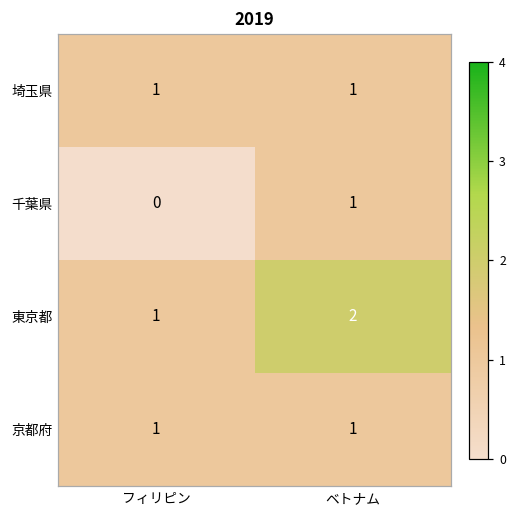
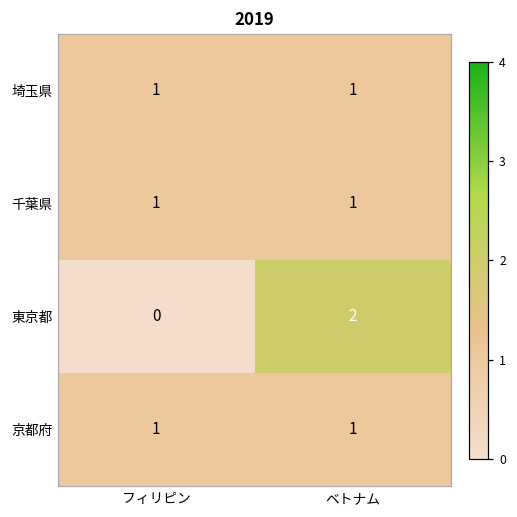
  {
    "埼玉県": {
      "フィリピン": 1,
      "ベトナム": 1
    },
    "千葉県": {
-     "フィリピン": 0,
+     "フィリピン": 1,
      "ベトナム": 1
    },
    "東京都": {
-     "フィリピン": 1,
+     "フィリピン": 0,
      "ベトナム": 2
    },
    "京都府": {
      "フィリピン": 1,
      "ベトナム": 1
    }
  }
